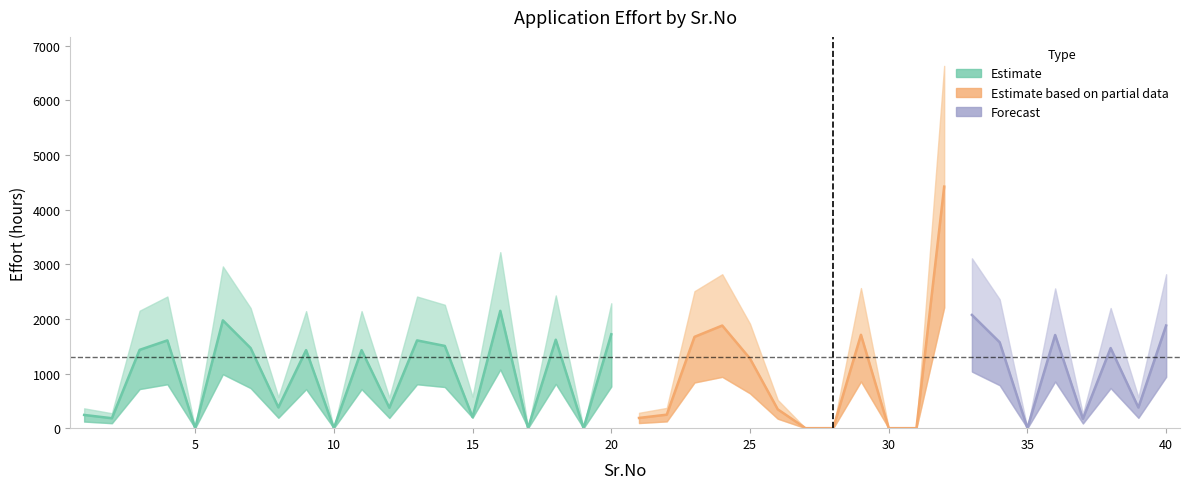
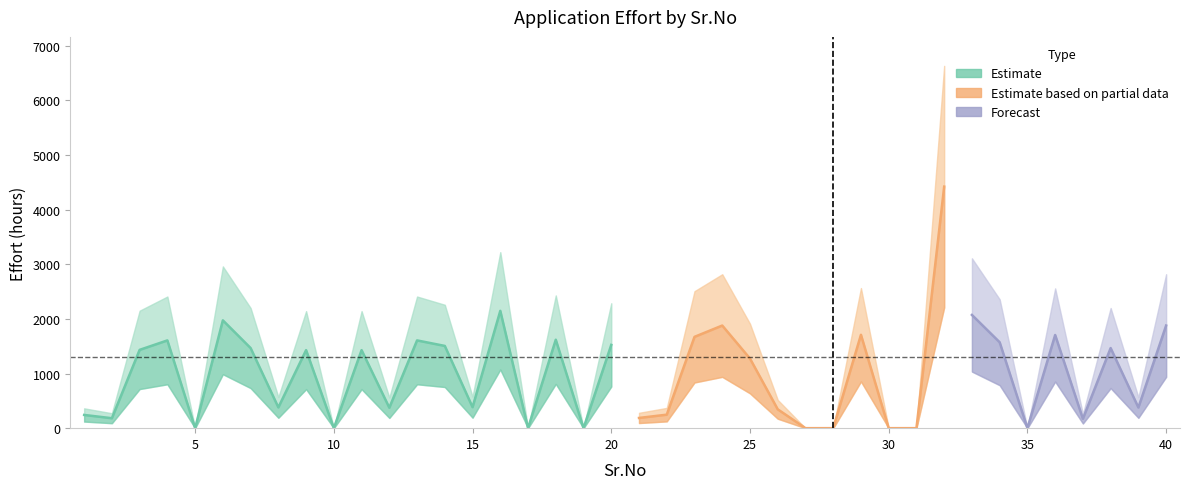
  {
    "Estimate": {
-     "15": 200,
-     "20": 1700
+     "15": 400,
+     "20": 1500
    },
    "Forecast": {
      "40": 1900
    }
  }
